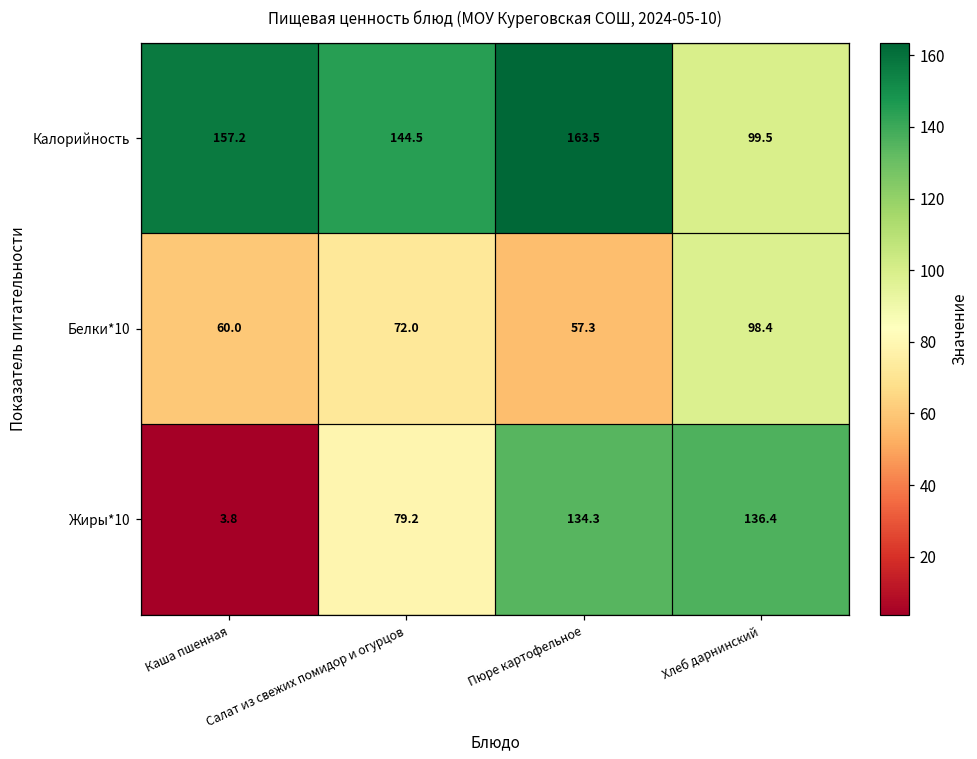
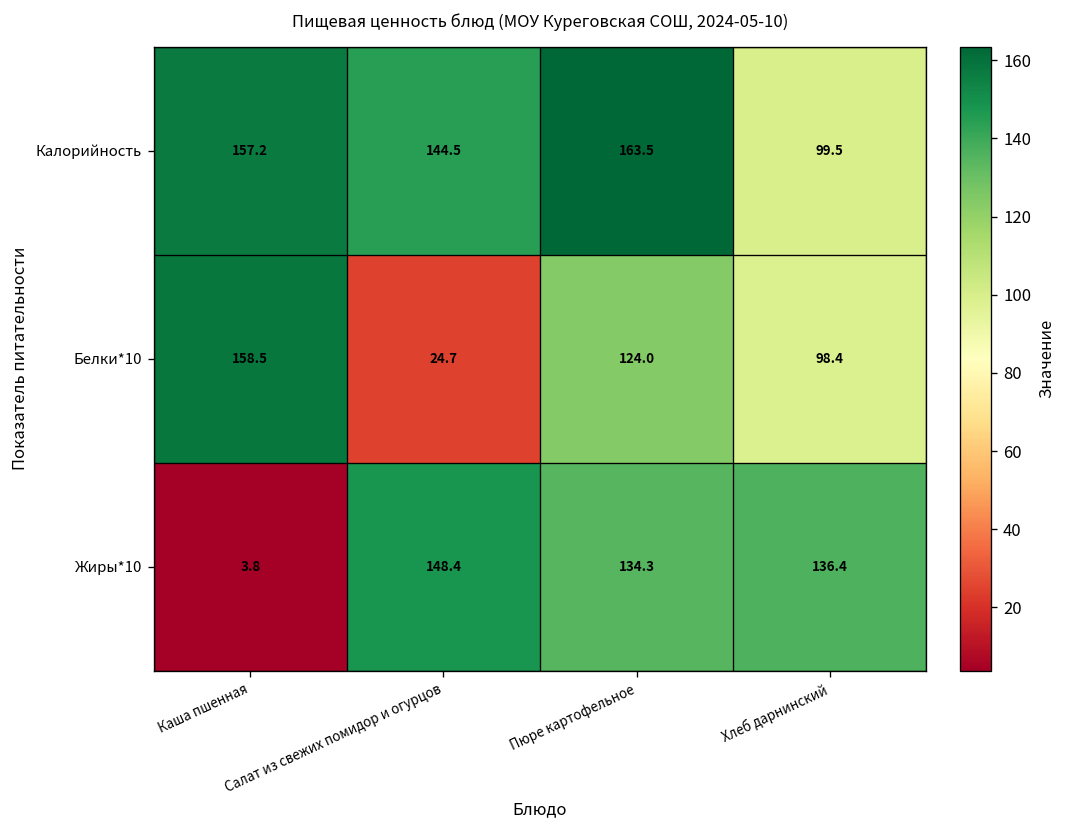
  {
    "Калорийность": {
      "Каша пшенная": 157.2,
      "Салат из свежих помидор и огурцов": 144.5,
      "Пюре картофельное": 163.5,
      "Хлеб дарнинский": 99.5
    },
    "Белки*10": {
-     "Каша пшенная": 60.0,
-     "Салат из свежих помидор и огурцов": 72.0,
-     "Пюре картофельное": 57.3,
+     "Каша пшенная": 158.5,
+     "Салат из свежих помидор и огурцов": 24.7,
+     "Пюре картофельное": 124.0,
      "Хлеб дарнинский": 98.4
    },
    "Жиры*10": {
      "Каша пшенная": 3.8,
-     "Салат из свежих помидор и огурцов": 79.2,
+     "Салат из свежих помидор и огурцов": 148.4,
      "Пюре картофельное": 134.3,
      "Хлеб дарнинский": 136.4
    }
  }
